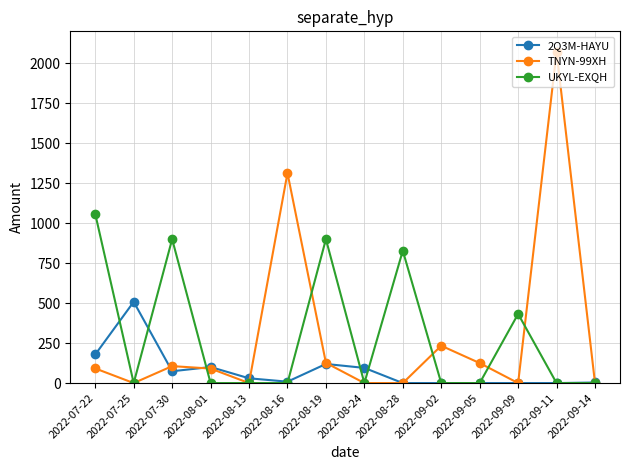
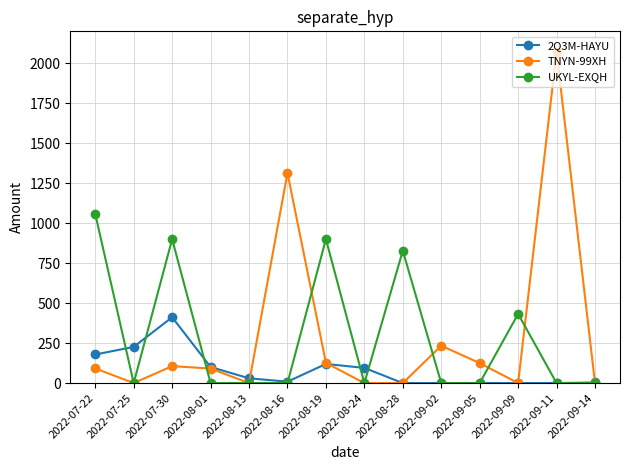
  {
    "2Q3M-HAYU": {
      "2022-07-22": 180,
-     "2022-07-25": 510,
-     "2022-07-30": 70,
+     "2022-07-25": 230,
+     "2022-07-30": 410,
      "2022-08-13": 30,
      "2022-08-24": 90
    },
    "TNYN-99XH": {
      "2022-07-22": 90,
      "2022-07-30": 110,
      "2022-08-16": 1310,
      "2022-09-02": 230,
      "2022-09-05": 130
    },
    "UKYL-EXQH": {
      "2022-07-22": 1060,
      "2022-07-30": 900,
      "2022-08-01": 0,
      "2022-08-19": 900,
      "2022-08-28": 830,
      "2022-09-09": 430
    }
  }
